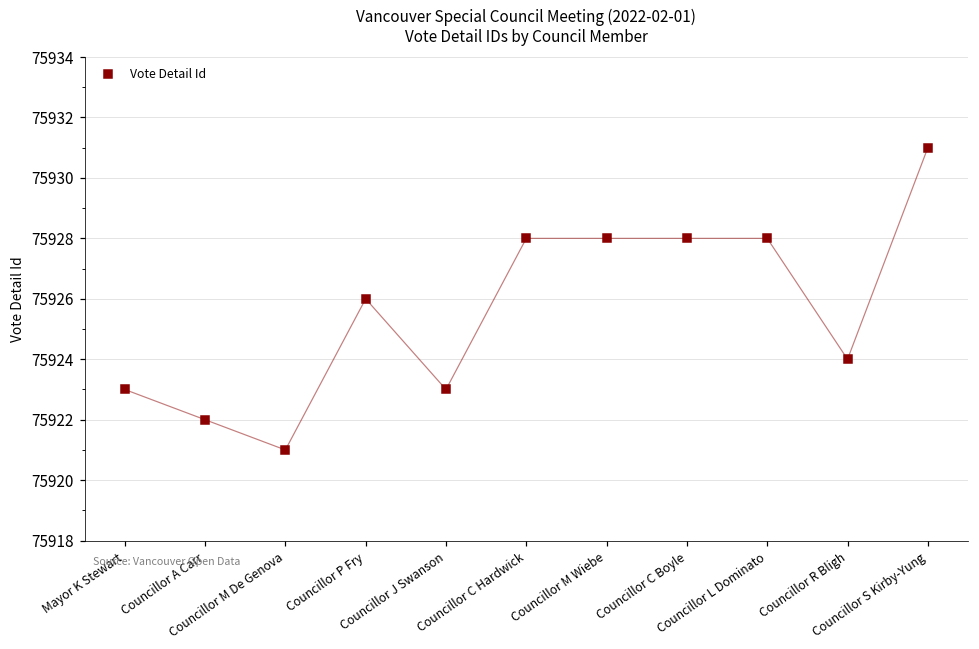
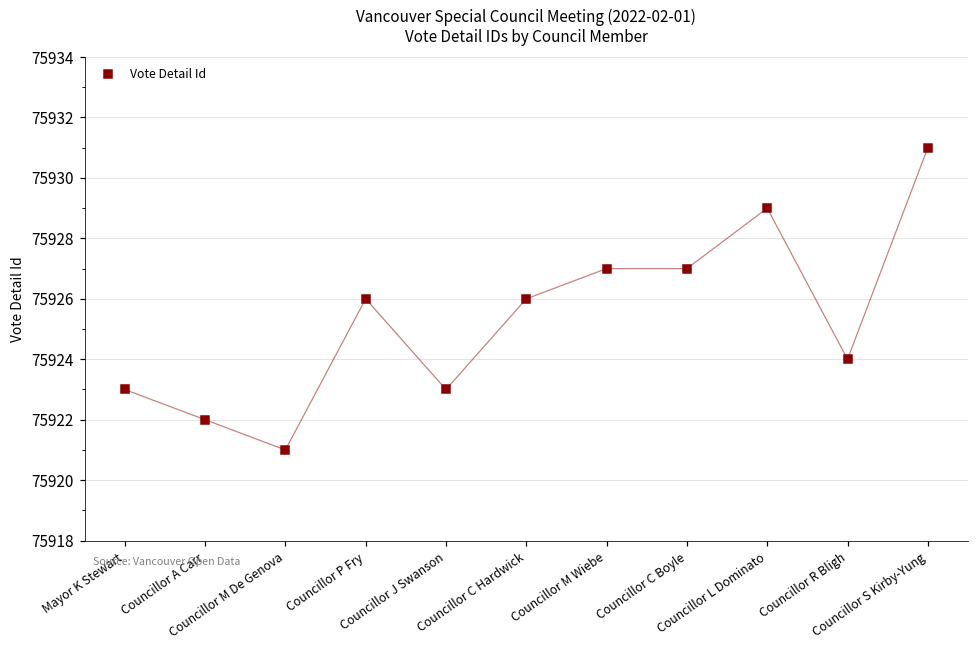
  {
    "Mayor K Stewart": 75923,
    "Councillor A Carr": 75922,
    "Councillor M De Genova": 75921,
    "Councillor P Fry": 75926,
    "Councillor J Swanson": 75923,
-   "Councillor C Hardwick": 75928,
-   "Councillor M Wiebe": 75928,
-   "Councillor C Boyle": 75928,
-   "Councillor L Dominato": 75928,
+   "Councillor C Hardwick": 75926,
+   "Councillor M Wiebe": 75927,
+   "Councillor C Boyle": 75927,
+   "Councillor L Dominato": 75929,
    "Councillor R Bligh": 75924,
    "Councillor S Kirby-Yung": 75931
  }
